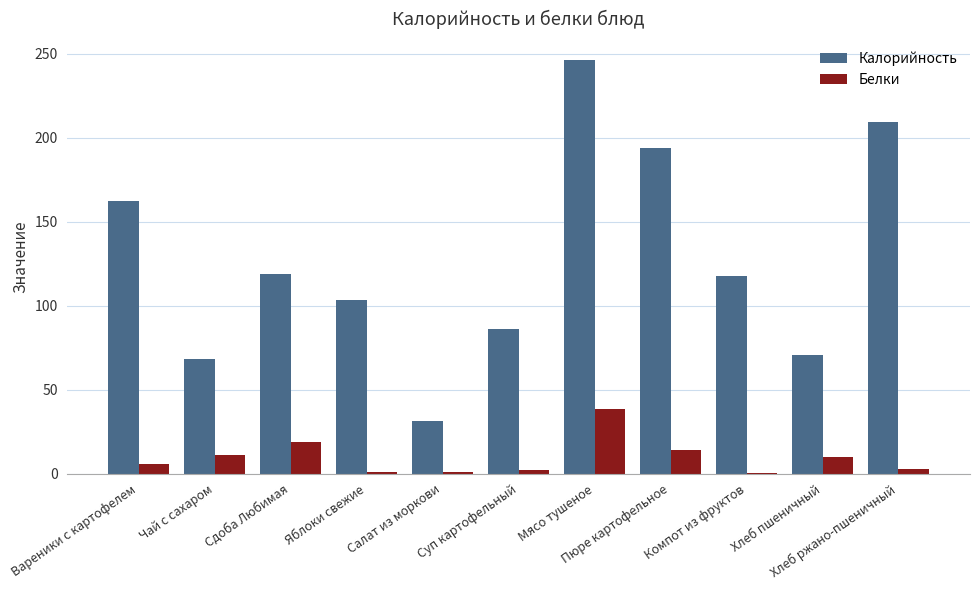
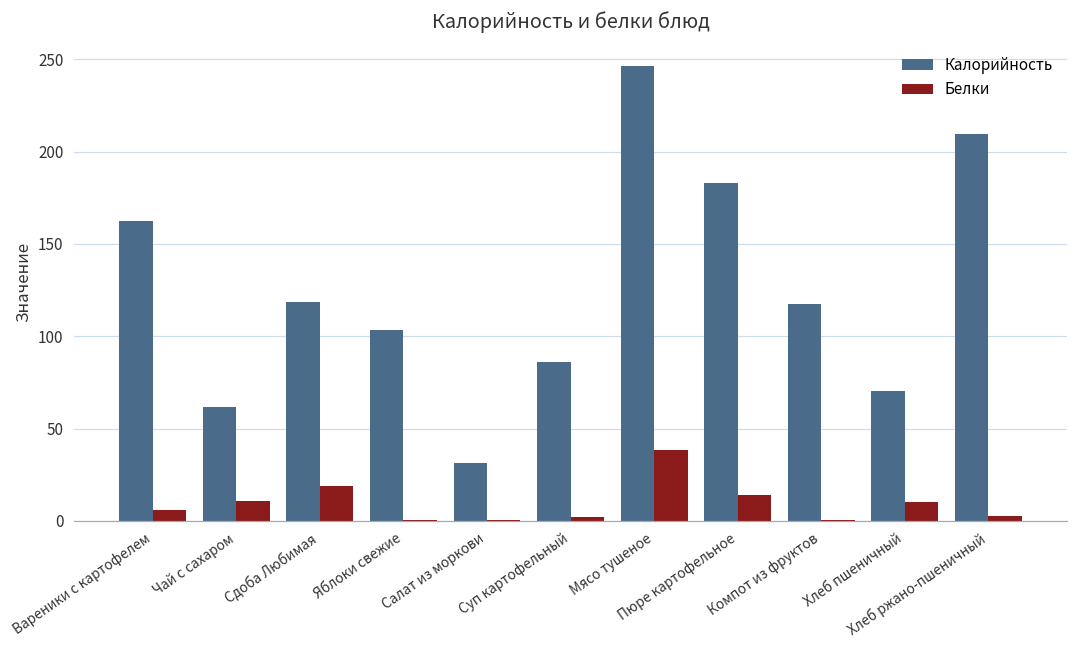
  {
    "Калорийность": {
      "Вареники с картофелем": 162,
-     "Чай с сахаром": 68,
+     "Чай с сахаром": 62,
      "Сдоба Любимая": 119,
      "Яблоки свежие": 103,
      "Салат из моркови": 31,
      "Суп картофельный": 86,
      "Мясо тушеное": 246,
-     "Пюре картофельное": 194,
+     "Пюре картофельное": 183,
      "Компот из фруктов": 118,
      "Хлеб пшеничный": 71,
      "Хлеб ржано-пшеничный": 210
    },
    "Белки": {
      "Вареники с картофелем": 6,
      "Чай с сахаром": 11,
      "Сдоба Любимая": 19,
      "Суп картофельный": 2,
      "Мясо тушеное": 39,
      "Пюре картофельное": 14,
      "Хлеб пшеничный": 10,
      "Хлеб ржано-пшеничный": 3
    }
  }
